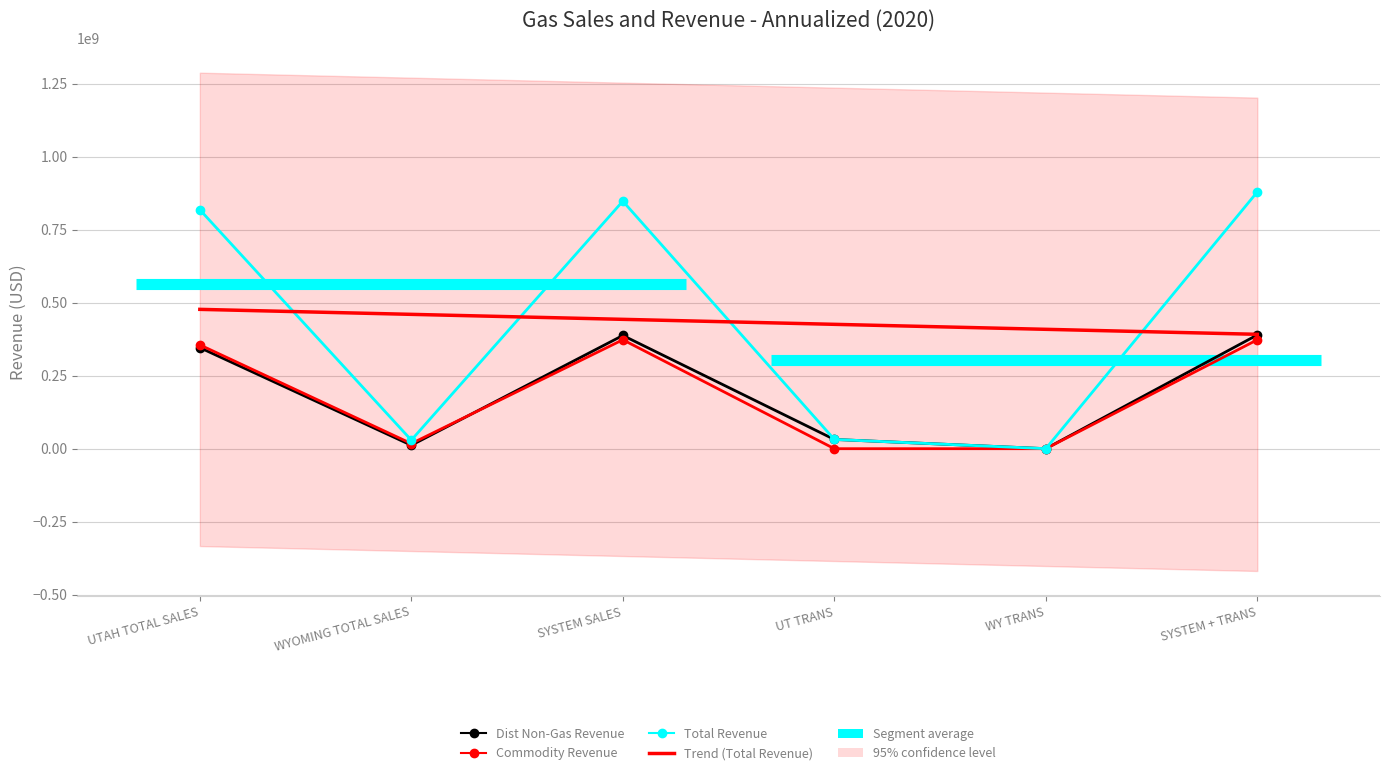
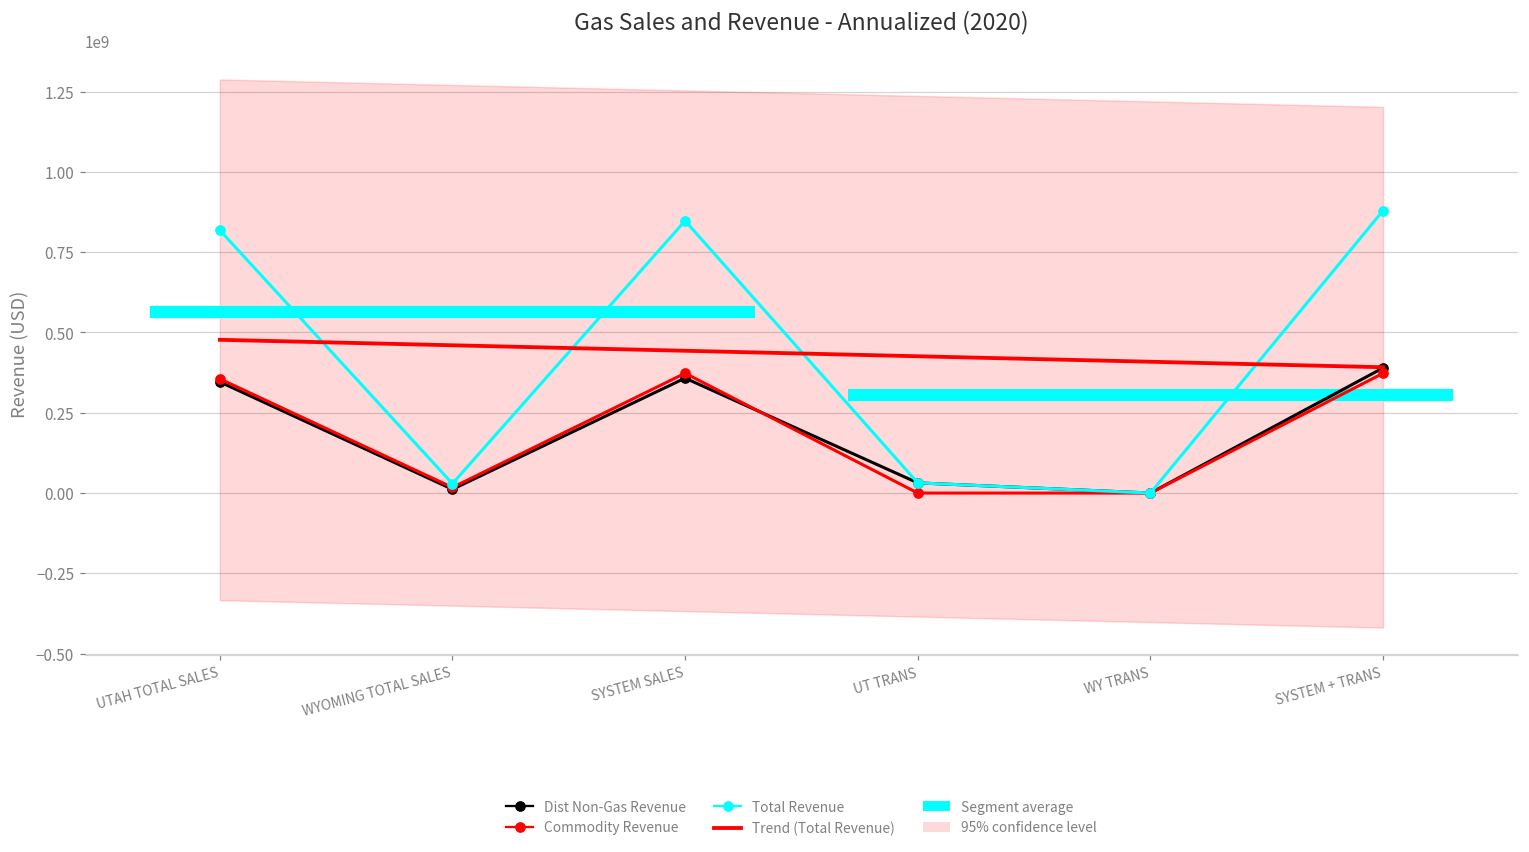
  {
    "Dist Non-Gas Revenue": {
      "UTAH TOTAL SALES": 350000000,
-     "SYSTEM SALES": 390000000
+     "SYSTEM SALES": 360000000
    }
  }
